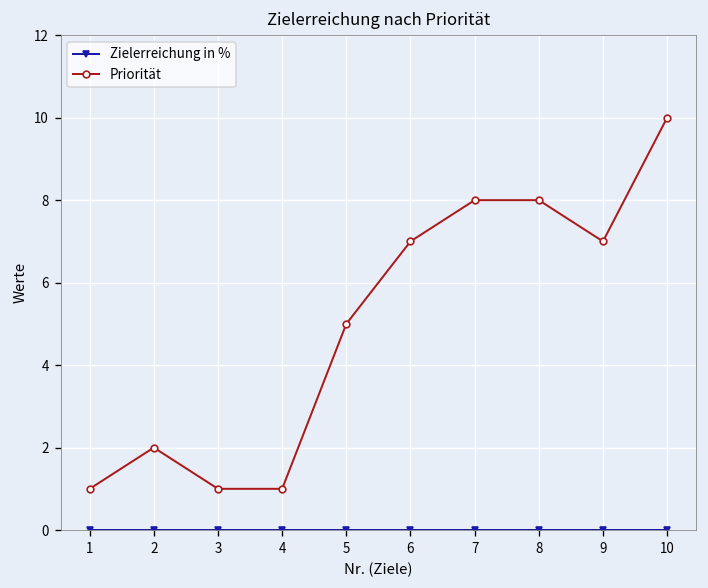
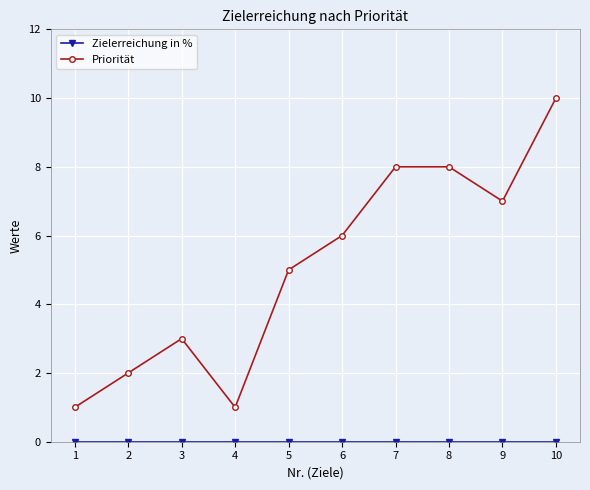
  {
    "Zielerreichung in %": {
      "1": 0,
      "2": 0,
      "3": 0,
      "4": 0,
      "5": 0,
      "6": 0,
      "7": 0,
      "8": 0,
      "9": 0,
      "10": 0
    },
    "Priorität": {
      "1": 1,
      "2": 2,
-     "3": 1,
+     "3": 3,
      "4": 1,
      "5": 5,
-     "6": 7,
+     "6": 6,
      "7": 8,
      "8": 8,
      "9": 7,
      "10": 10
    }
  }
